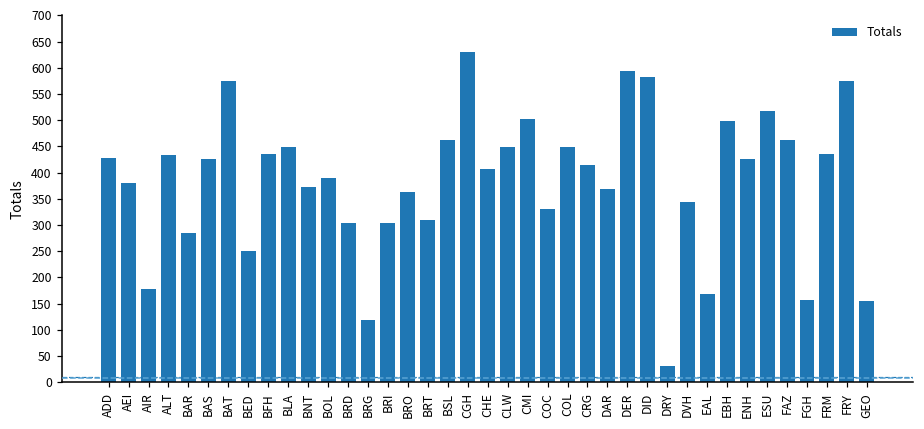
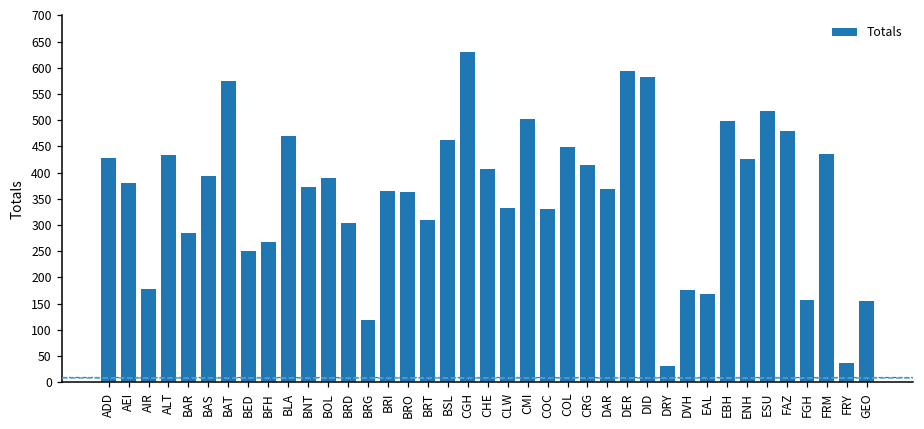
  {
    "ADD": 430,
    "AEI": 380,
    "AIR": 180,
    "ALT": 430,
    "BAR": 280,
-   "BAS": 430,
+   "BAS": 390,
    "BAT": 580,
    "BED": 250,
-   "BFH": 440,
-   "BLA": 450,
+   "BFH": 270,
+   "BLA": 470,
    "BNT": 370,
    "BOL": 390,
    "BRD": 300,
    "BRG": 120,
-   "BRI": 300,
+   "BRI": 370,
    "BRO": 360,
    "BRT": 310,
    "BSL": 460,
    "CGH": 630,
    "CHE": 410,
-   "CLW": 450,
+   "CLW": 330,
    "CMI": 500,
    "COC": 330,
    "COL": 450,
    "CRG": 420,
    "DAR": 370,
    "DER": 590,
    "DID": 580,
    "DRY": 30,
-   "DVH": 340,
+   "DVH": 180,
    "EAL": 170,
    "EBH": 500,
    "ENH": 430,
    "ESU": 520,
-   "FAZ": 460,
+   "FAZ": 480,
    "FGH": 160,
    "FRM": 440,
-   "FRY": 580,
+   "FRY": 40,
    "GEO": 160
  }
